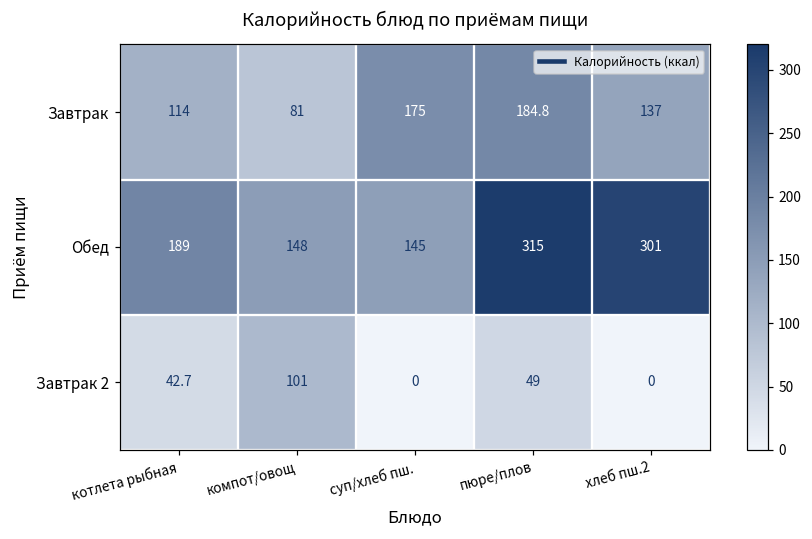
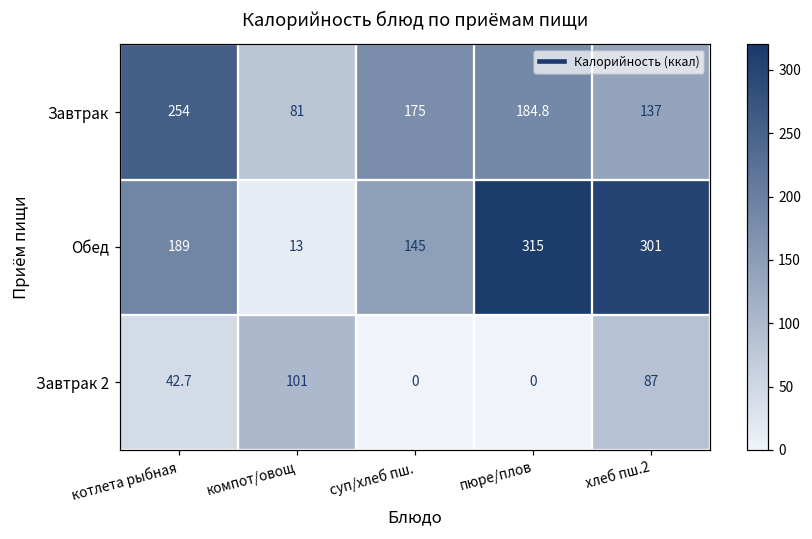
  {
    "Завтрак": {
-     "котлета рыбная": 114,
+     "котлета рыбная": 254,
      "компот/овощ": 81,
      "суп/хлеб пш.": 175,
      "пюре/плов": 184.8,
      "хлеб пш.2": 137
    },
    "Обед": {
      "котлета рыбная": 189,
-     "компот/овощ": 148,
+     "компот/овощ": 13,
      "суп/хлеб пш.": 145,
      "пюре/плов": 315,
      "хлеб пш.2": 301
    },
    "Завтрак 2": {
      "котлета рыбная": 42.7,
      "компот/овощ": 101,
      "суп/хлеб пш.": 0,
-     "пюре/плов": 49,
-     "хлеб пш.2": 0
+     "пюре/плов": 0,
+     "хлеб пш.2": 87
    }
  }
